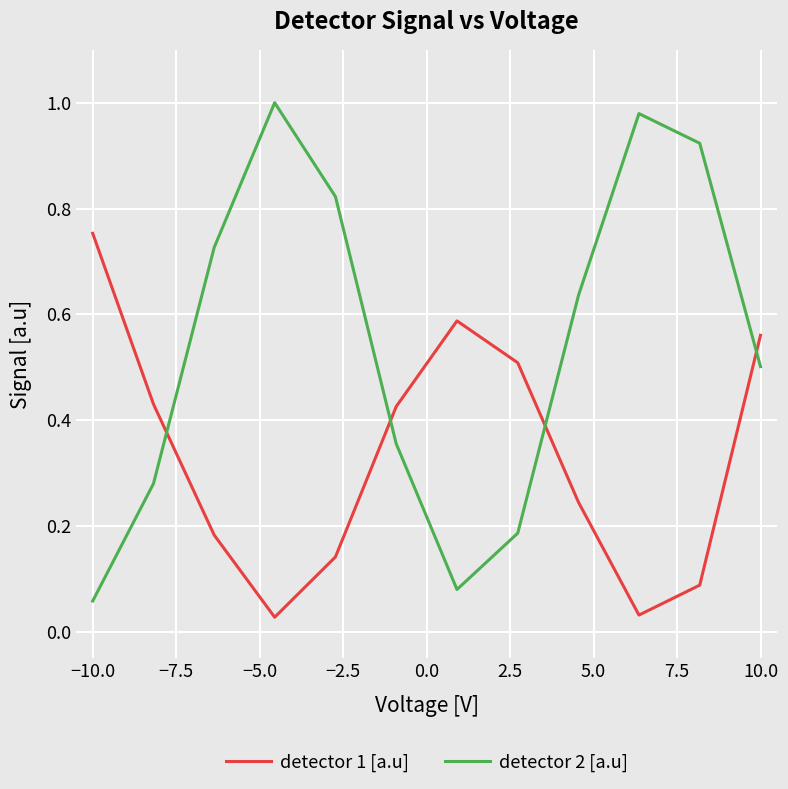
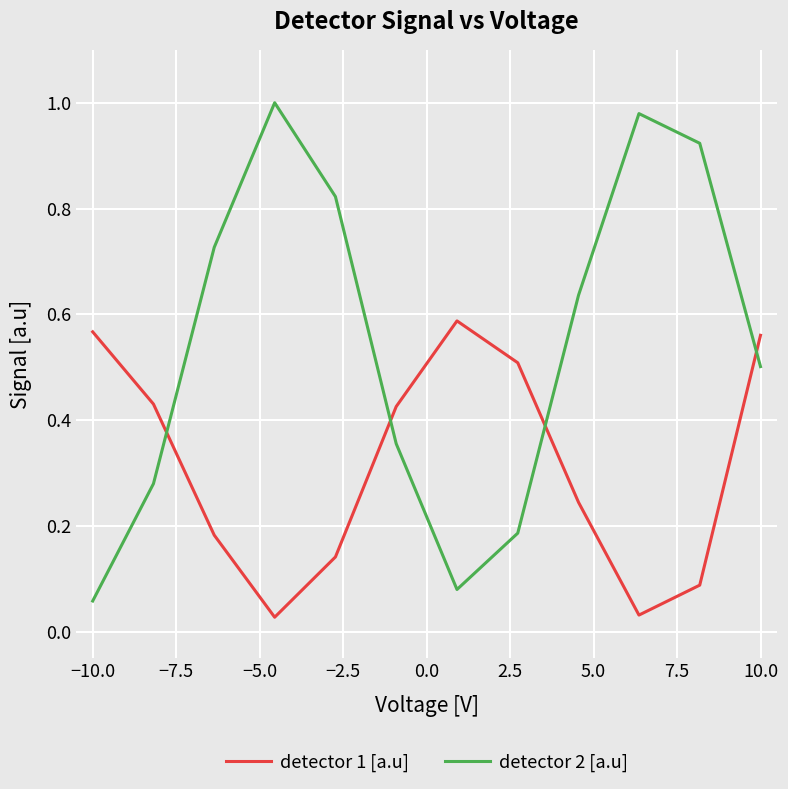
  {
    "detector 1 [a.u]": {
-     "−10.0": 0.75,
+     "−10.0": 0.57,
      "10.0": 0.56
    },
    "detector 2 [a.u]": {
      "−10.0": 0.06,
      "10.0": 0.50
    }
  }
